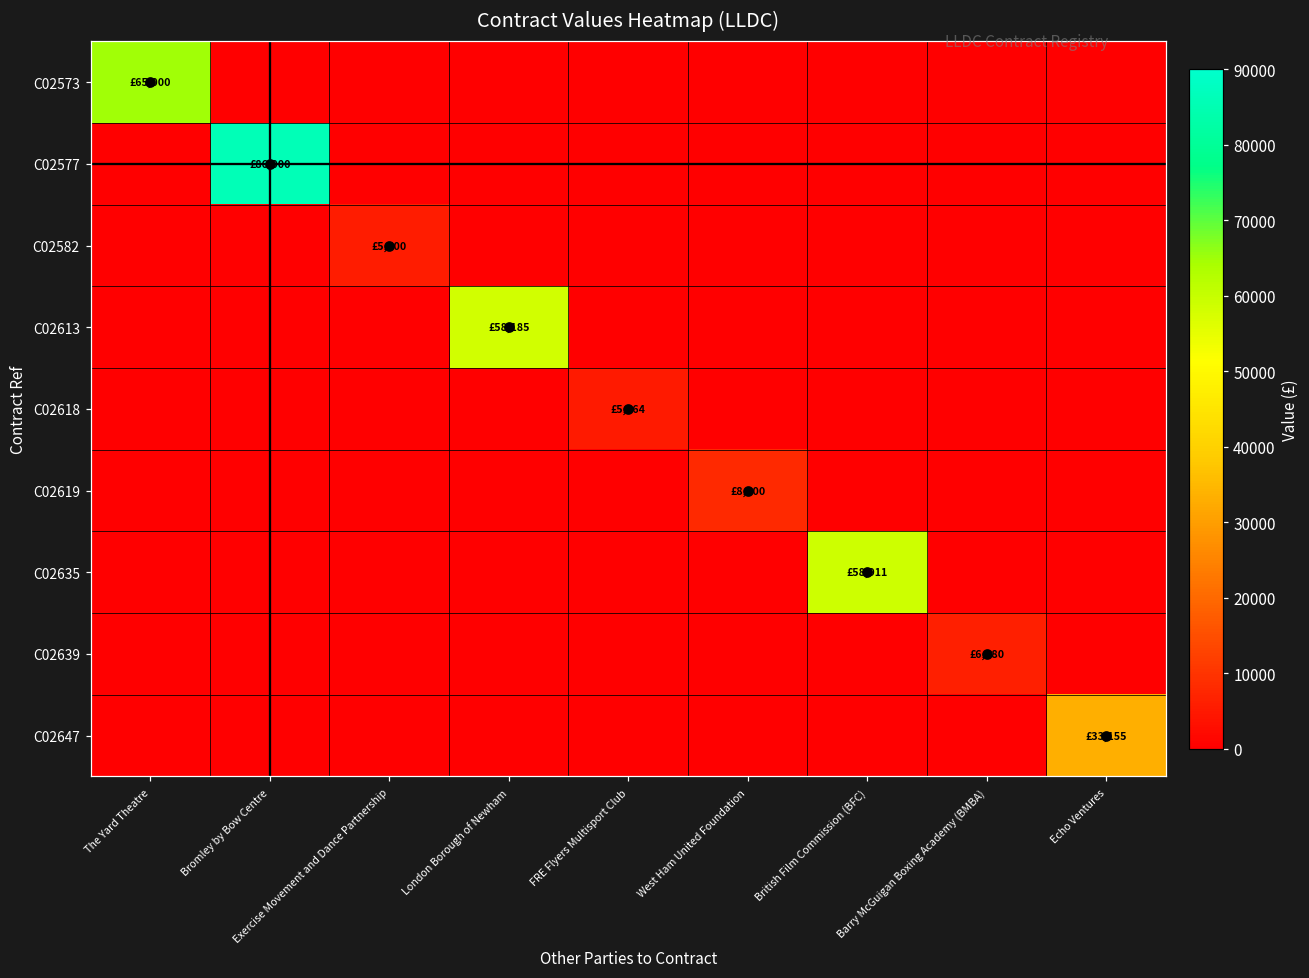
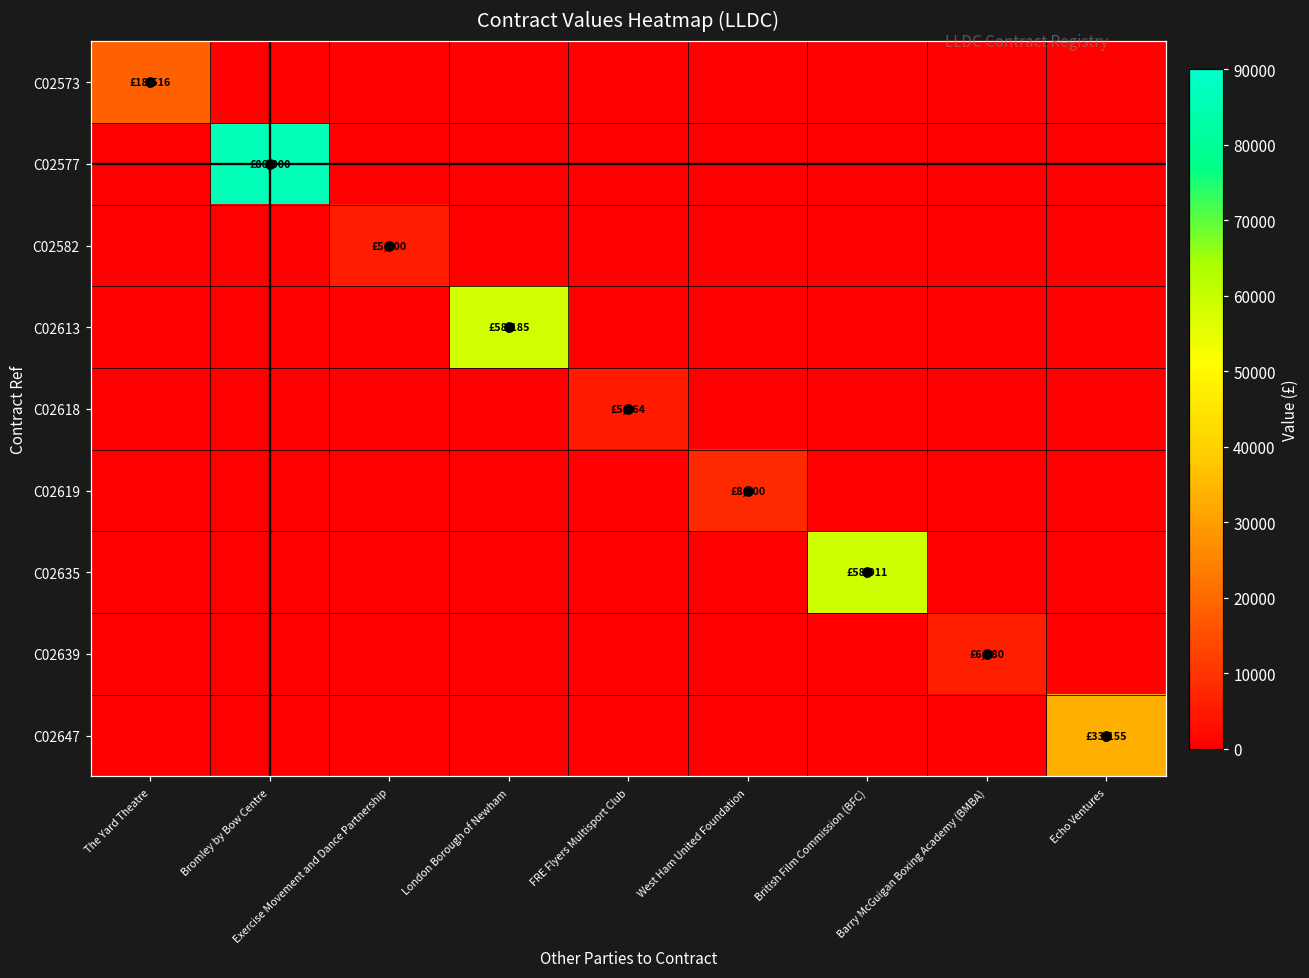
  {
    "C02573": {
-     "The Yard Theatre": "£65,000"
+     "The Yard Theatre": "£18,516"
    }
  }
